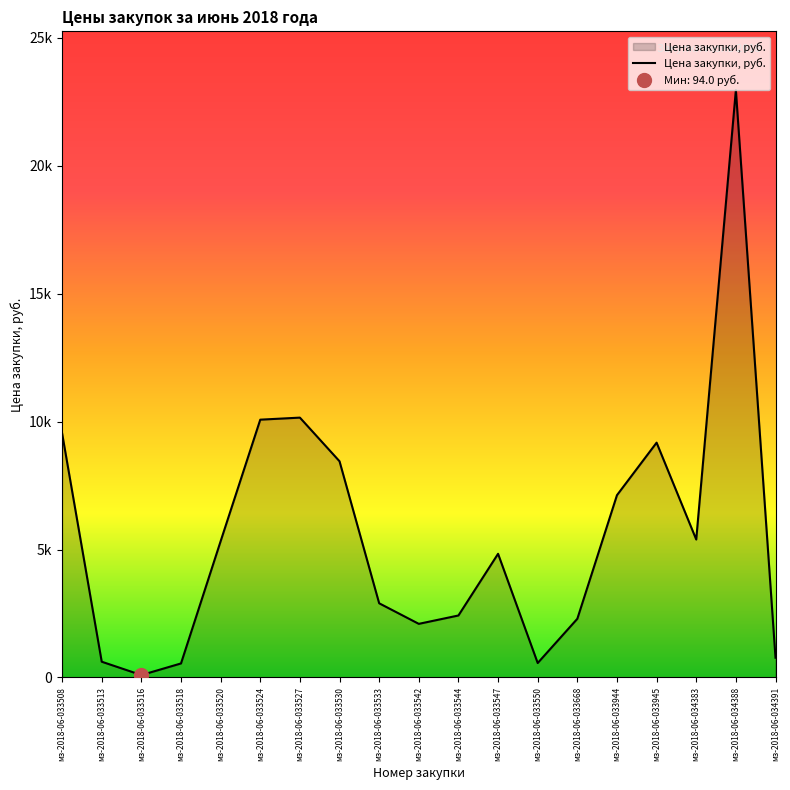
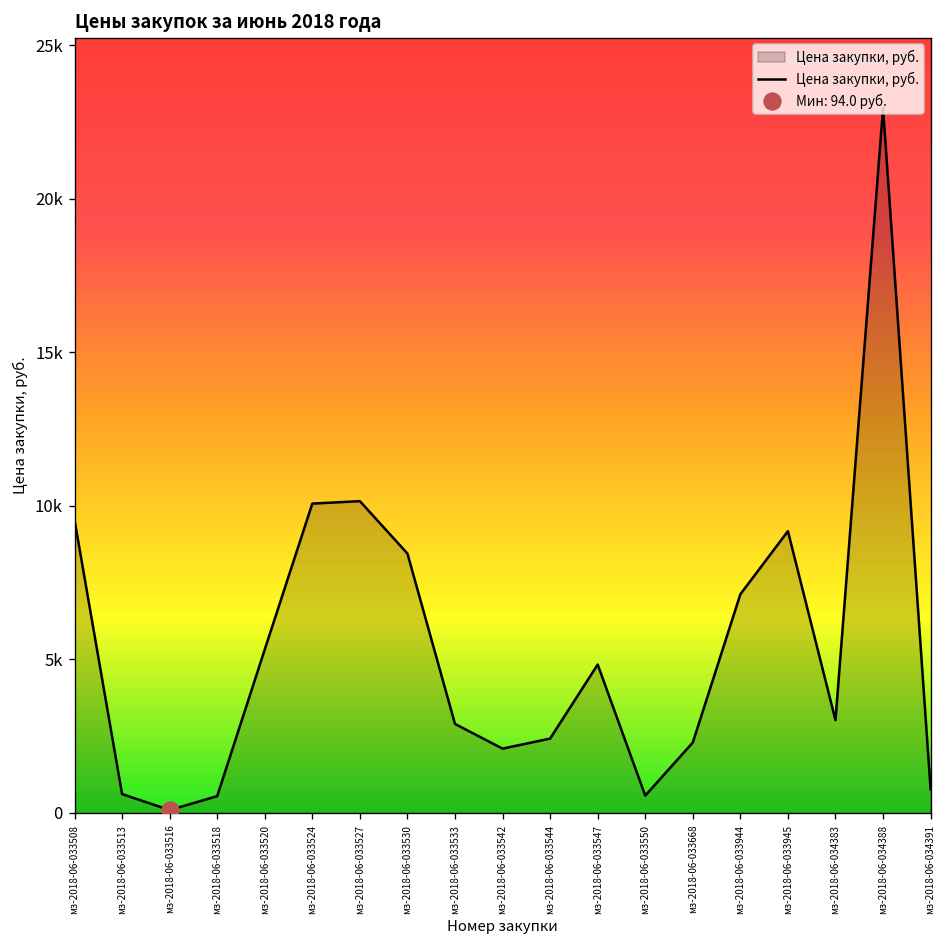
  {
    "Цена закупки, руб.": {
      "мз-2018-06-033508": 9500,
      "мз-2018-06-033513": 600,
      "мз-2018-06-033518": 500,
      "мз-2018-06-033520": 5300,
      "мз-2018-06-033524": 10100,
      "мз-2018-06-033527": 10200,
      "мз-2018-06-033530": 8500,
      "мз-2018-06-033533": 2900,
      "мз-2018-06-033542": 2100,
      "мз-2018-06-033544": 2400,
      "мз-2018-06-033547": 4800,
      "мз-2018-06-033550": 600,
      "мз-2018-06-033668": 2300,
      "мз-2018-06-033944": 7100,
      "мз-2018-06-033945": 9200,
-     "мз-2018-06-034383": 5400,
+     "мз-2018-06-034383": 3000,
      "мз-2018-06-034391": 800
    }
  }
